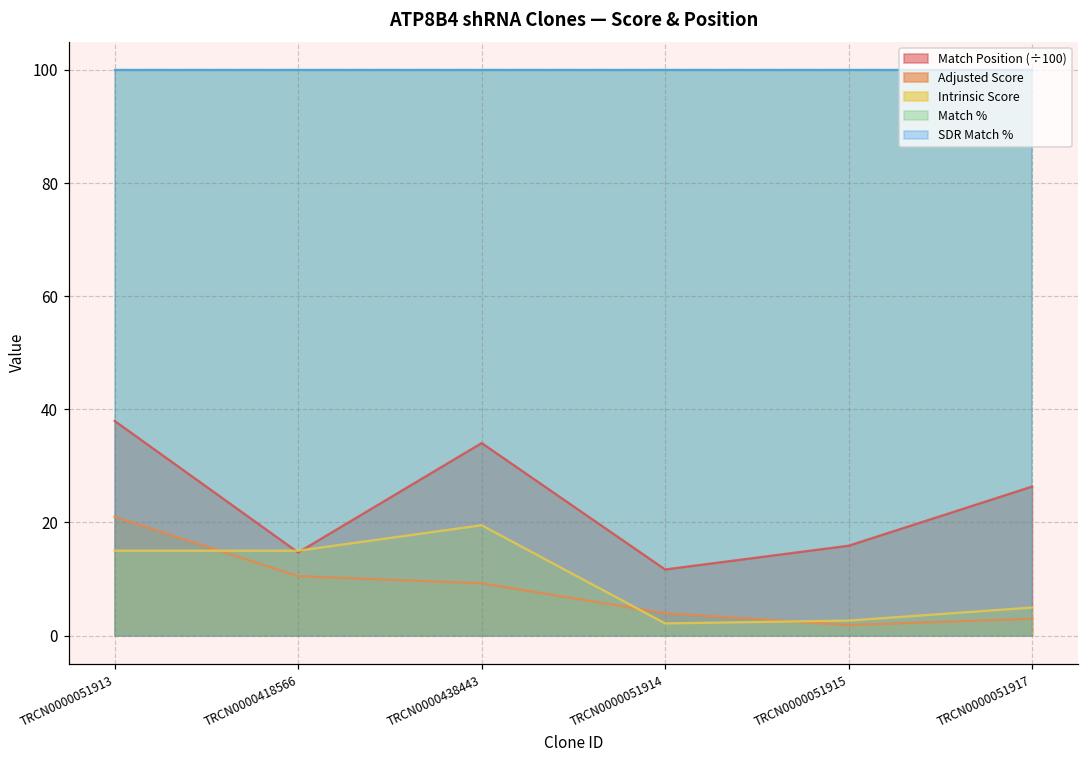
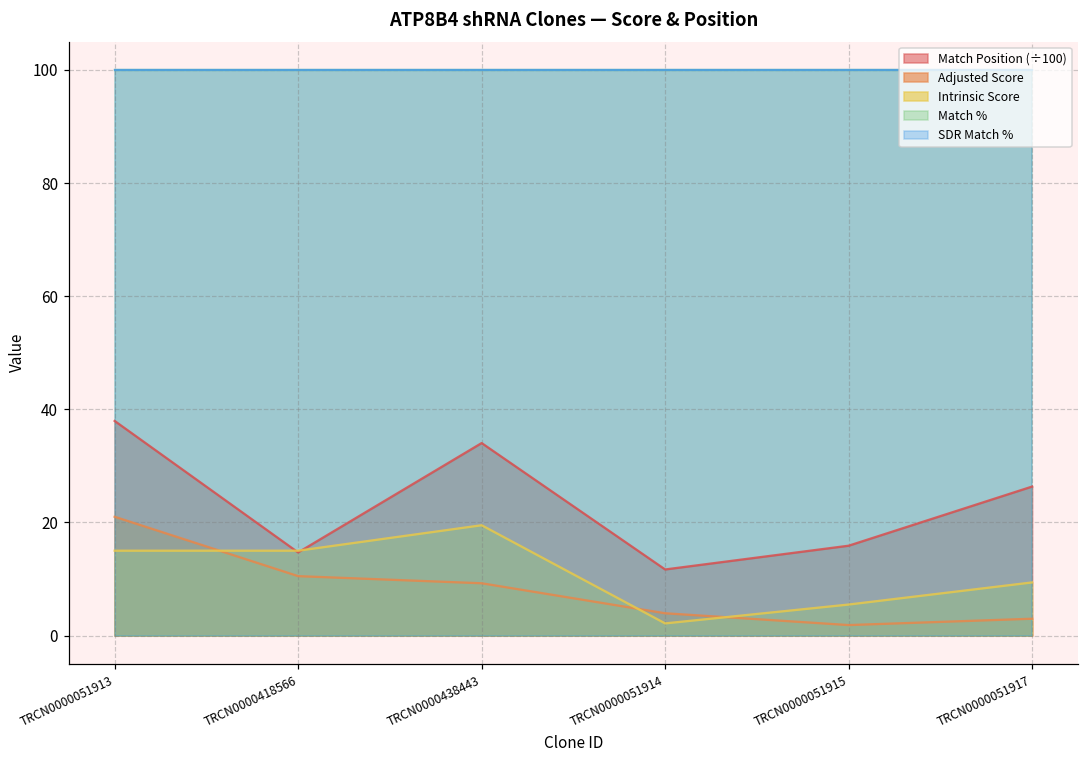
  {
    "Intrinsic Score": {
      "TRCN0000051913": 15,
      "TRCN0000438443": 20,
      "TRCN0000051914": 2,
-     "TRCN0000051915": 3,
-     "TRCN0000051917": 5
+     "TRCN0000051915": 5,
+     "TRCN0000051917": 9
    },
    "SDR Match %": {
      "TRCN0000051913": 100,
      "TRCN0000418566": 100,
      "TRCN0000438443": 100,
      "TRCN0000051914": 100,
      "TRCN0000051915": 100
    }
  }
